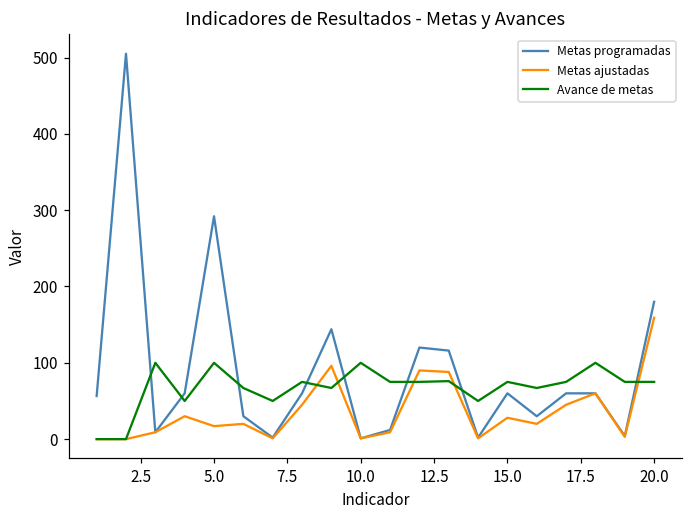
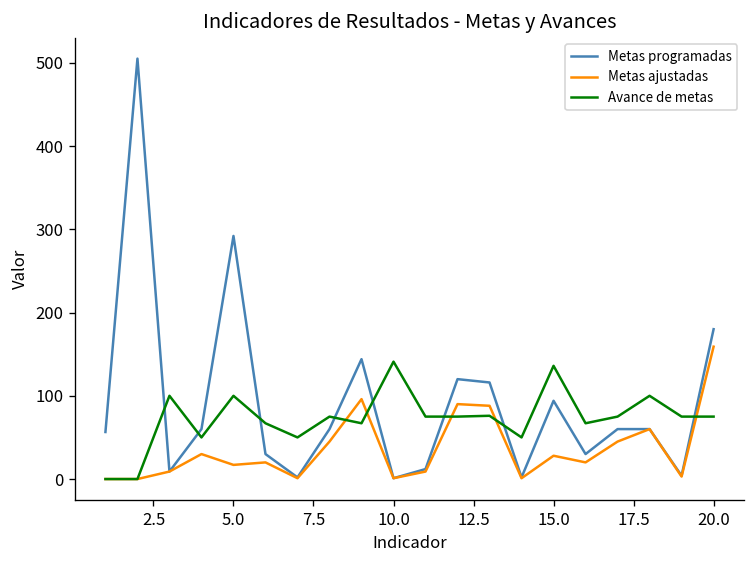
  {
    "Metas programadas": {
      "5.0": 290,
-     "15.0": 60,
+     "15.0": 90,
      "20.0": 180
    },
    "Metas ajustadas": {
      "5.0": 20,
      "15.0": 30,
      "20.0": 160
    },
    "Avance de metas": {
      "5.0": 100,
-     "10.0": 100,
-     "15.0": 80,
+     "10.0": 140,
+     "15.0": 140,
      "20.0": 80
    }
  }
